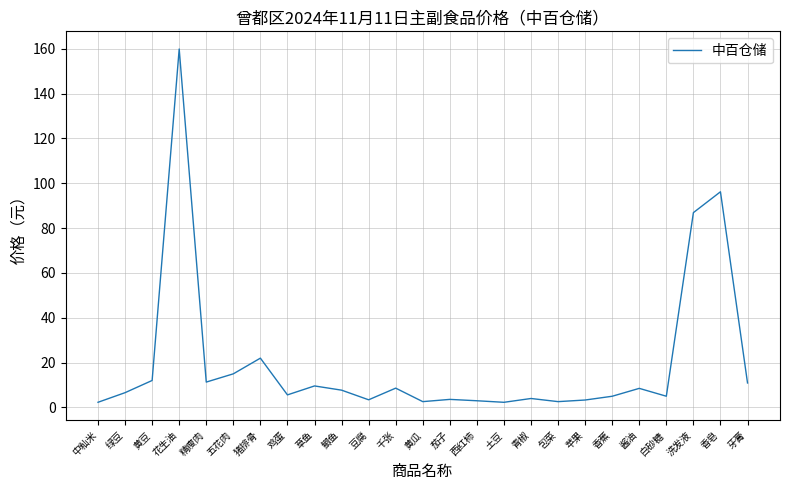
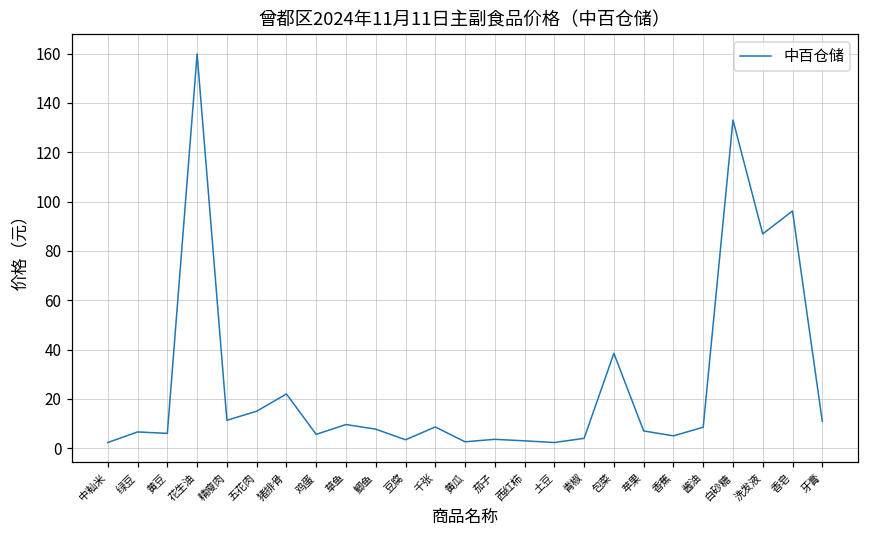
  {
    "中籼米": 2,
    "绿豆": 7,
-   "黄豆": 12,
+   "黄豆": 6,
    "花生油": 160,
    "精瘦肉": 11,
    "五花肉": 15,
    "猪排骨": 22,
    "鸡蛋": 6,
    "草鱼": 10,
    "鲫鱼": 8,
    "豆腐": 3,
    "千张": 9,
    "黄瓜": 3,
    "茄子": 4,
    "西红柿": 3,
    "土豆": 2,
    "青椒": 4,
-   "包菜": 3,
-   "苹果": 3,
+   "包菜": 38,
+   "苹果": 7,
    "香蕉": 5,
    "酱油": 9,
-   "白砂糖": 5,
+   "白砂糖": 133,
    "洗发液": 87,
    "香皂": 96,
    "牙膏": 11
  }
